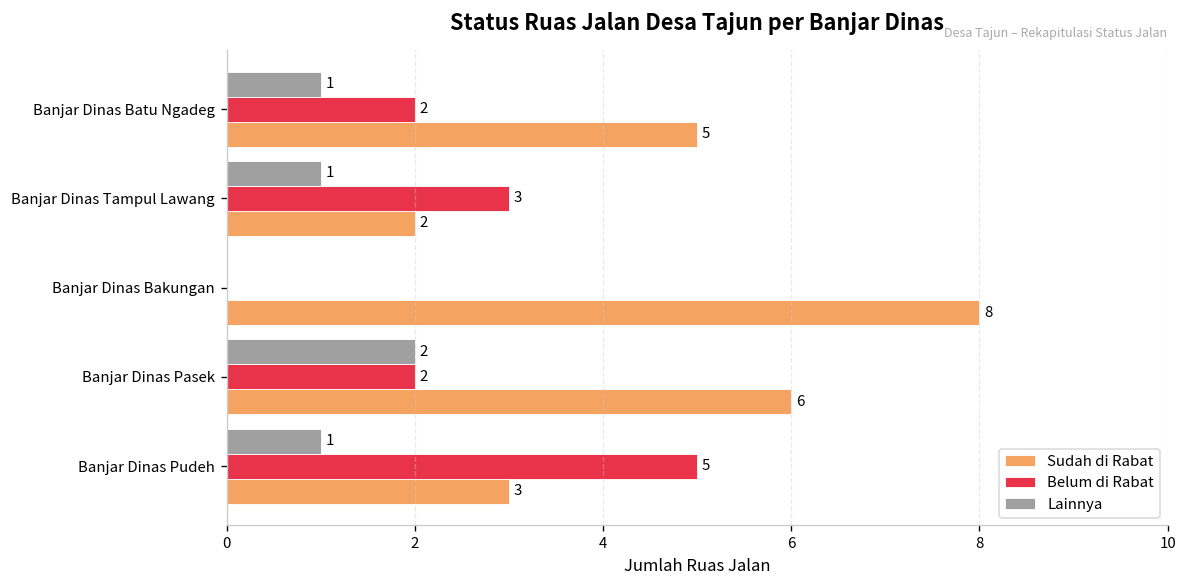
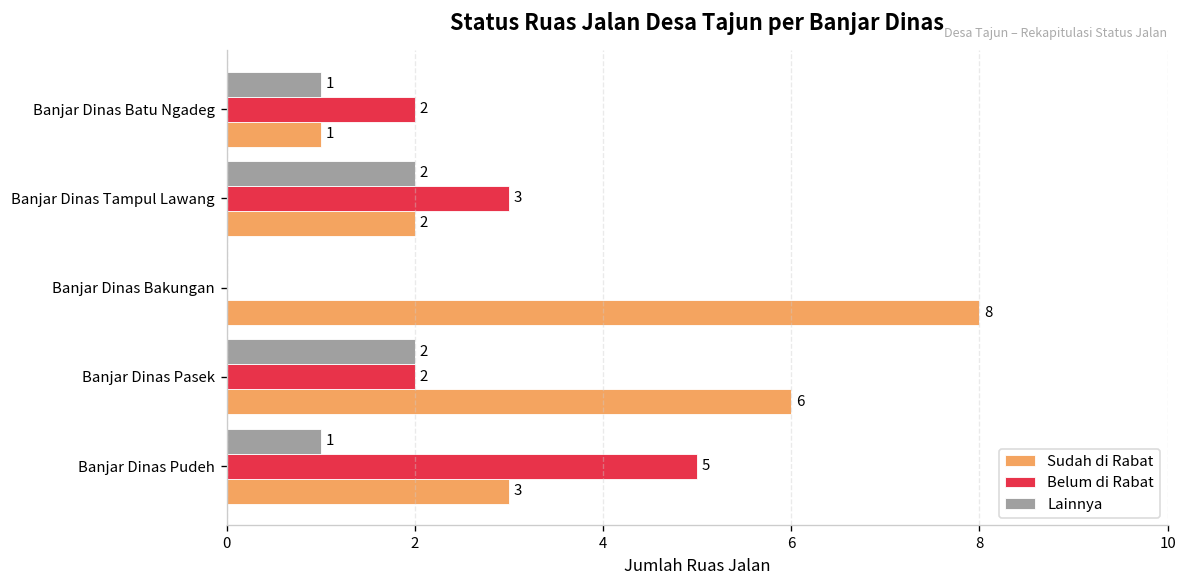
  {
    "Sudah di Rabat": {
-     "Banjar Dinas Batu Ngadeg": 5,
+     "Banjar Dinas Batu Ngadeg": 1,
      "Banjar Dinas Tampul Lawang": 2,
      "Banjar Dinas Bakungan": 8,
      "Banjar Dinas Pasek": 6,
      "Banjar Dinas Pudeh": 3
    },
    "Belum di Rabat": {
      "Banjar Dinas Batu Ngadeg": 2,
      "Banjar Dinas Tampul Lawang": 3,
      "Banjar Dinas Pasek": 2,
      "Banjar Dinas Pudeh": 5
    },
    "Lainnya": {
      "Banjar Dinas Batu Ngadeg": 1,
-     "Banjar Dinas Tampul Lawang": 1,
+     "Banjar Dinas Tampul Lawang": 2,
      "Banjar Dinas Pasek": 2,
      "Banjar Dinas Pudeh": 1
    }
  }
